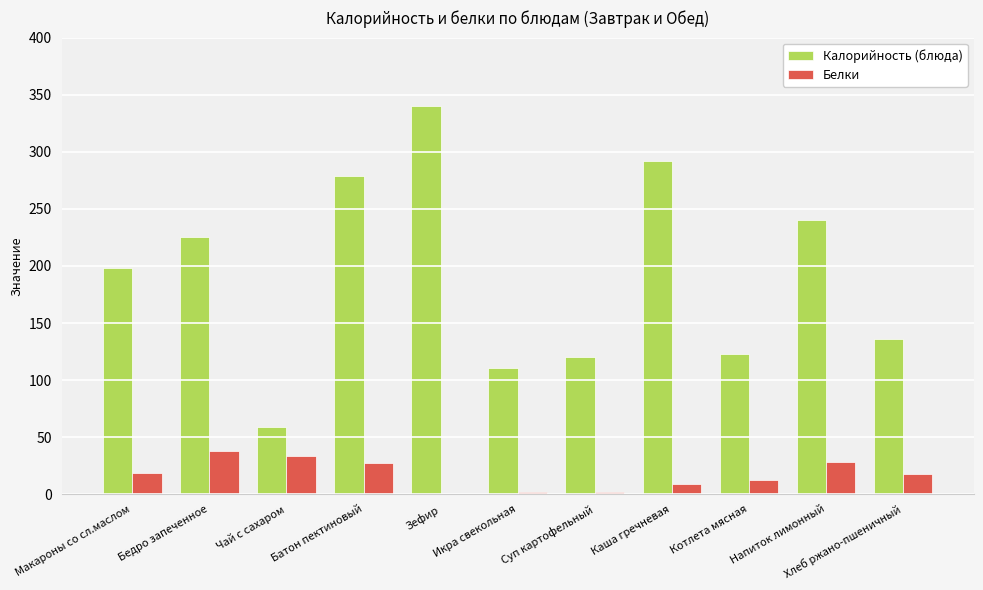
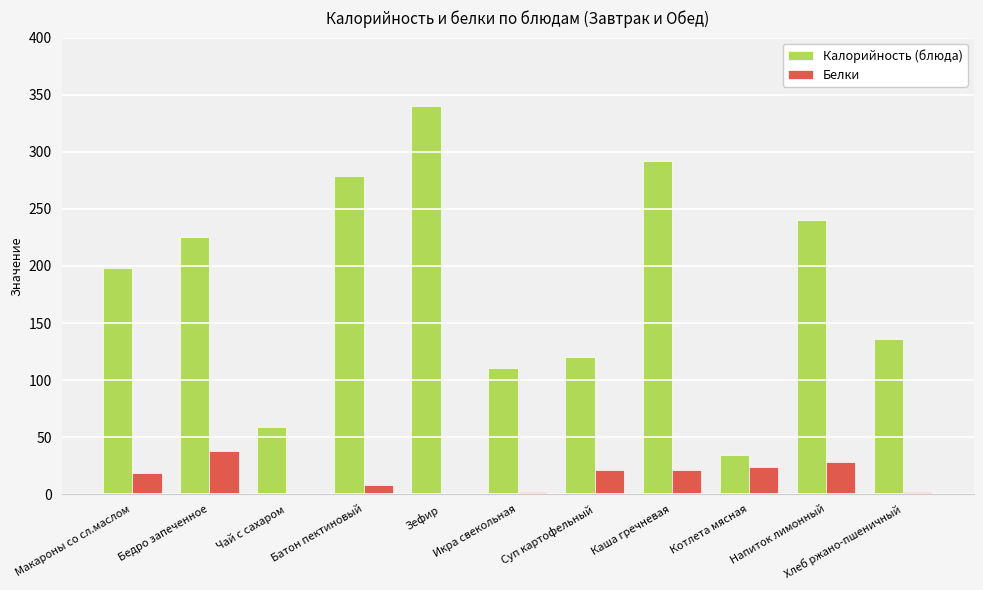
  {
    "Калорийность (блюда)": {
      "Макароны со сл.маслом": 198,
      "Бедро запеченное": 225,
      "Чай с сахаром": 59,
      "Батон пектиновый": 279,
      "Зефир": 340,
      "Икра свекольная": 111,
      "Суп картофельный": 120,
      "Каша гречневая": 292,
-     "Котлета мясная": 123,
+     "Котлета мясная": 35,
      "Напиток лимонный": 240,
      "Хлеб ржано-пшеничный": 136
    },
    "Белки": {
      "Макароны со сл.маслом": 19,
      "Бедро запеченное": 38,
-     "Чай с сахаром": 34,
-     "Батон пектиновый": 28,
-     "Суп картофельный": 2,
-     "Каша гречневая": 9,
-     "Котлета мясная": 13,
+     "Чай с сахаром": 0,
+     "Батон пектиновый": 8,
+     "Суп картофельный": 21,
+     "Каша гречневая": 22,
+     "Котлета мясная": 24,
      "Напиток лимонный": 29,
-     "Хлеб ржано-пшеничный": 18
+     "Хлеб ржано-пшеничный": 2
    }
  }
